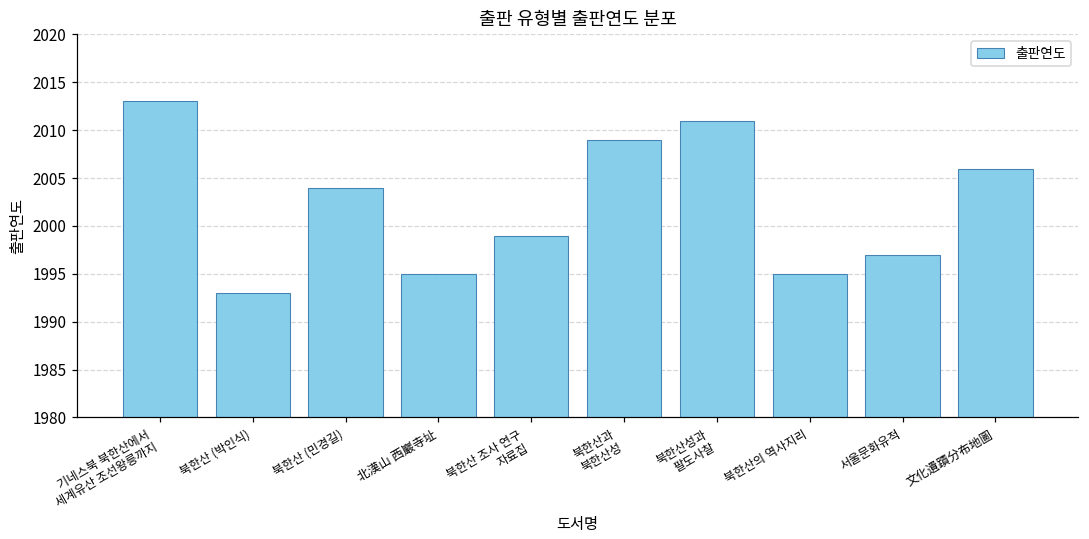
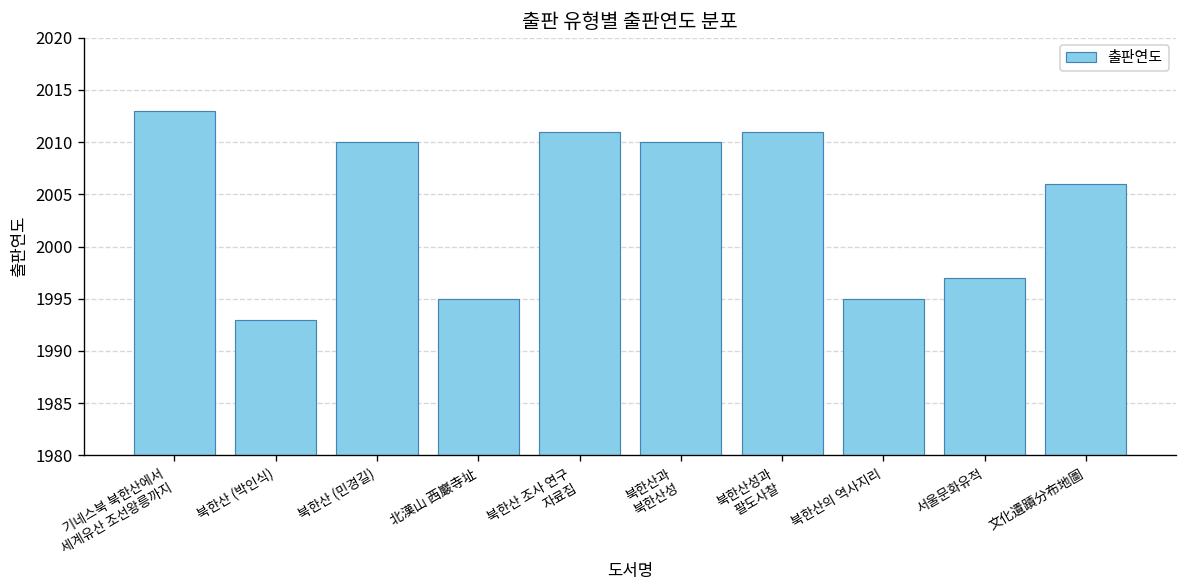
  {
    "기네스북 북한산에서 세계유산 조선왕릉까지": 2013,
    "북한산 (박인식)": 1993,
-   "북한산 (민경길)": 2004,
+   "북한산 (민경길)": 2010,
    "北漢山 西巖寺址": 1995,
-   "북한산 조사 연구 자료집": 1999,
-   "북한산과 북한산성": 2009,
+   "북한산 조사 연구 자료집": 2011,
+   "북한산과 북한산성": 2010,
    "북한산성과 팔도사찰": 2011,
    "북한산의 역사지리": 1995,
    "서울문화유적": 1997,
    "文化遺蹟分布地圖": 2006
  }
